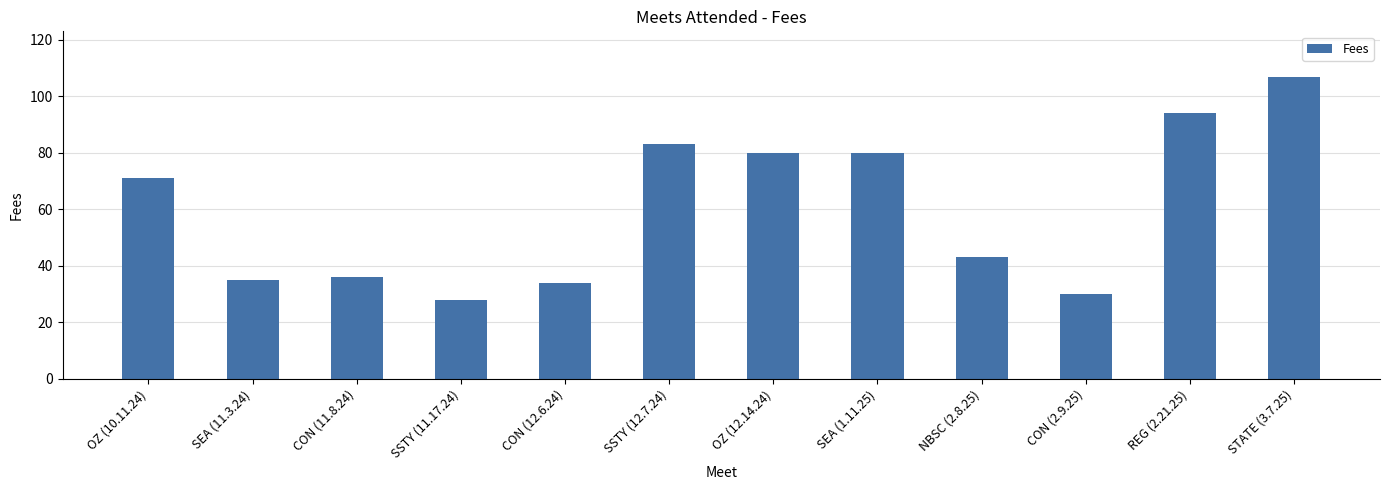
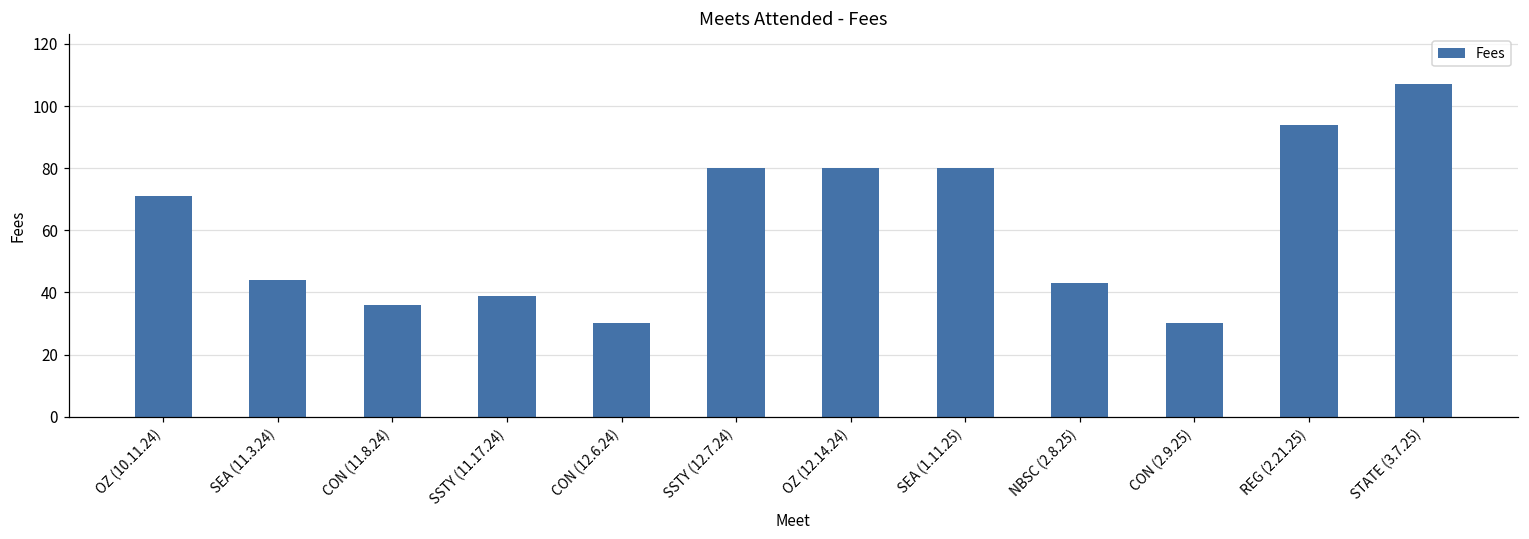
  {
    "OZ (10.11.24)": 71,
-   "SEA (11.3.24)": 35,
+   "SEA (11.3.24)": 44,
    "CON (11.8.24)": 36,
-   "SSTY (11.17.24)": 28,
-   "CON (12.6.24)": 34,
-   "SSTY (12.7.24)": 83,
+   "SSTY (11.17.24)": 39,
+   "CON (12.6.24)": 30,
+   "SSTY (12.7.24)": 80,
    "OZ (12.14.24)": 80,
    "SEA (1.11.25)": 80,
    "NBSC (2.8.25)": 43,
    "CON (2.9.25)": 30,
    "REG (2.21.25)": 94,
    "STATE (3.7.25)": 107
  }
